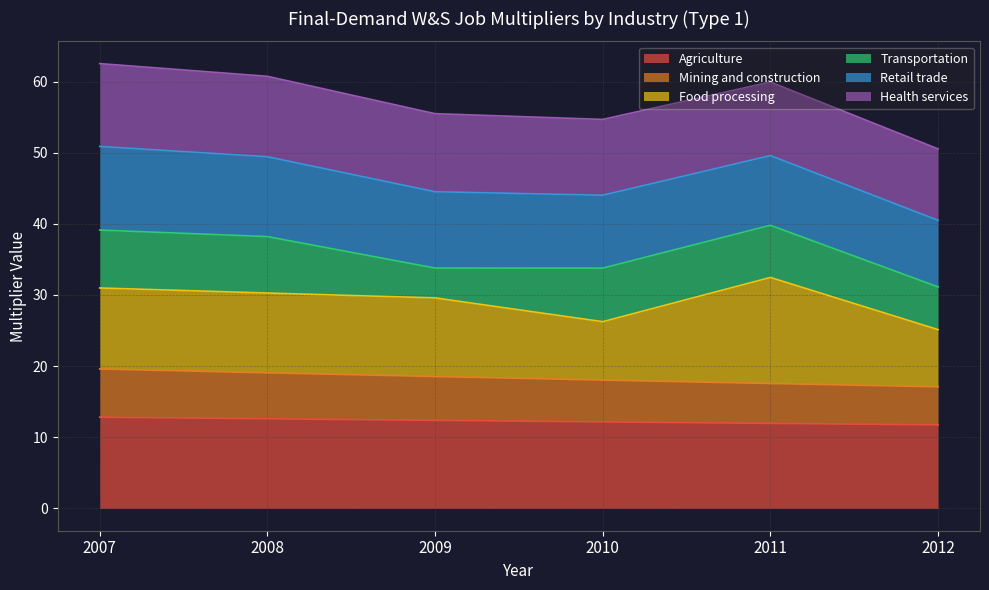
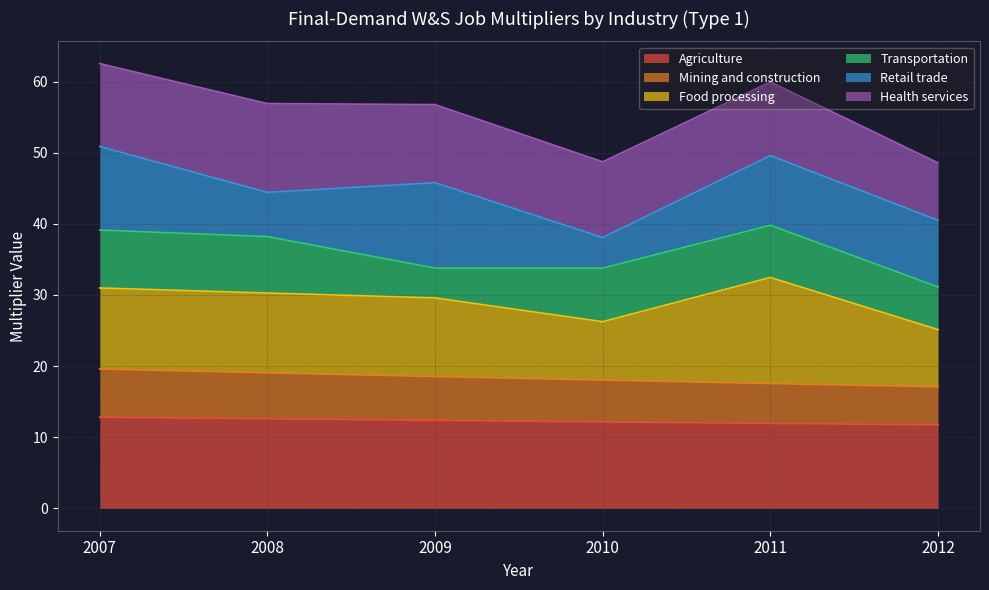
  {
    "Food processing": {
      "2007": 11,
      "2008": 11,
      "2009": 11,
      "2010": 8,
      "2011": 15,
      "2012": 8
    },
    "Transportation": {
      "2007": 8,
      "2008": 8,
      "2009": 4,
      "2010": 8,
      "2011": 7,
      "2012": 6
    },
    "Retail trade": {
      "2007": 12,
-     "2008": 11,
-     "2009": 11,
-     "2010": 10,
+     "2008": 6,
+     "2009": 12,
+     "2010": 4,
      "2011": 10,
      "2012": 9
    },
    "Health services": {
      "2007": 12,
-     "2008": 11,
+     "2008": 12,
      "2009": 11,
      "2010": 11,
-     "2012": 10
+     "2012": 8
    }
  }
